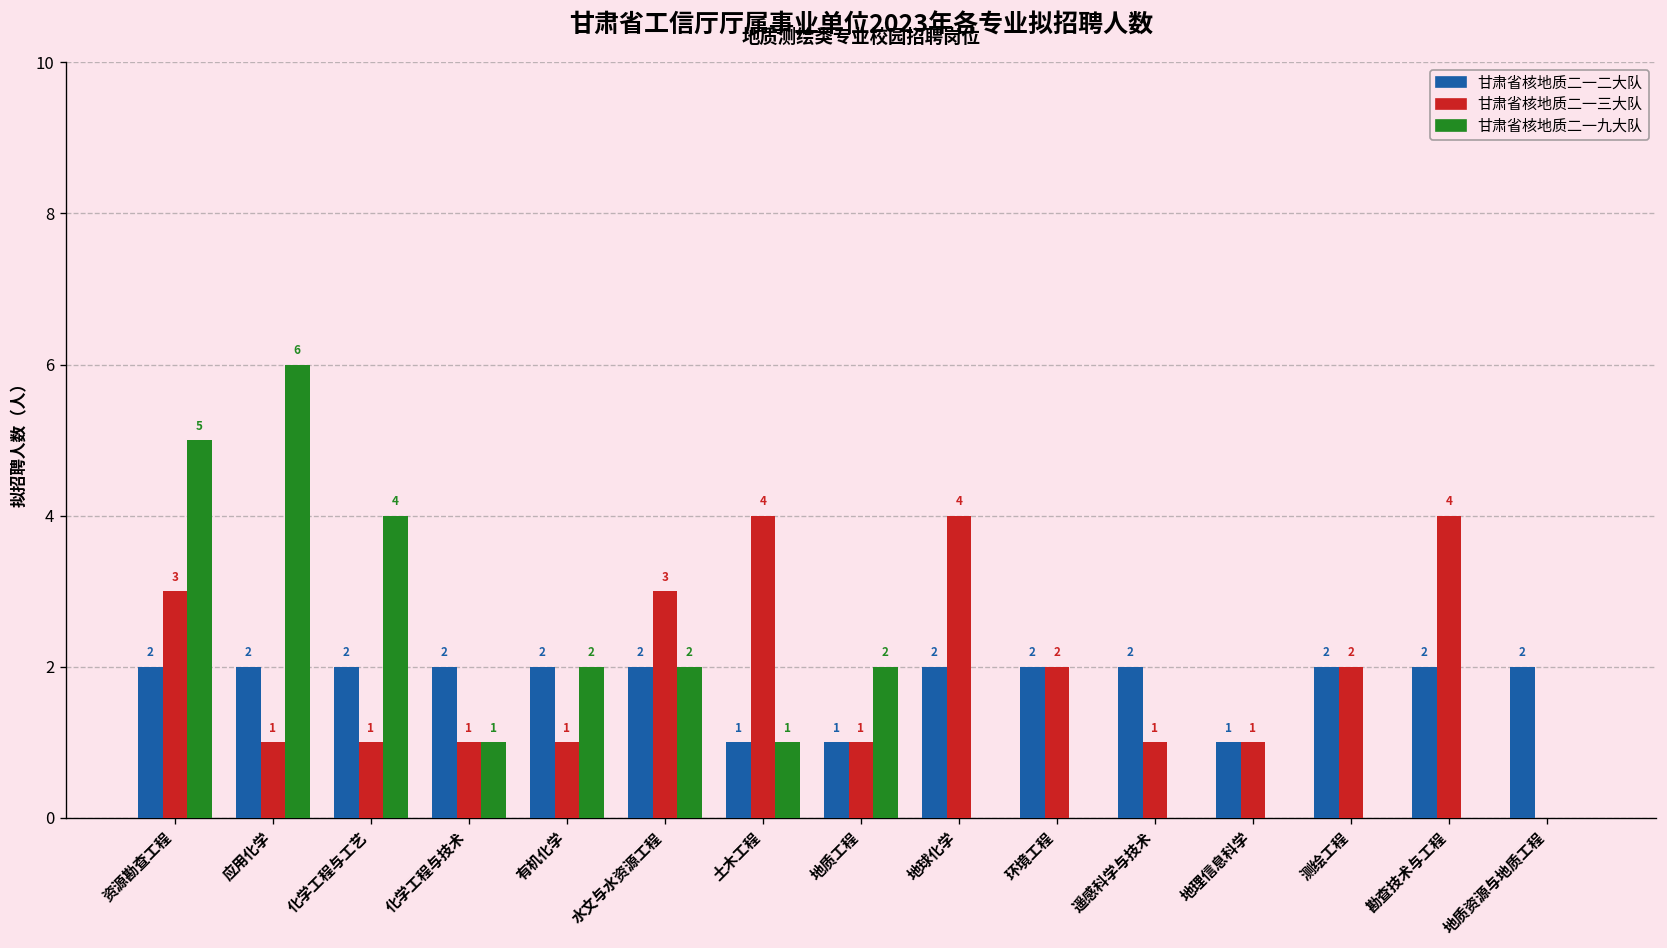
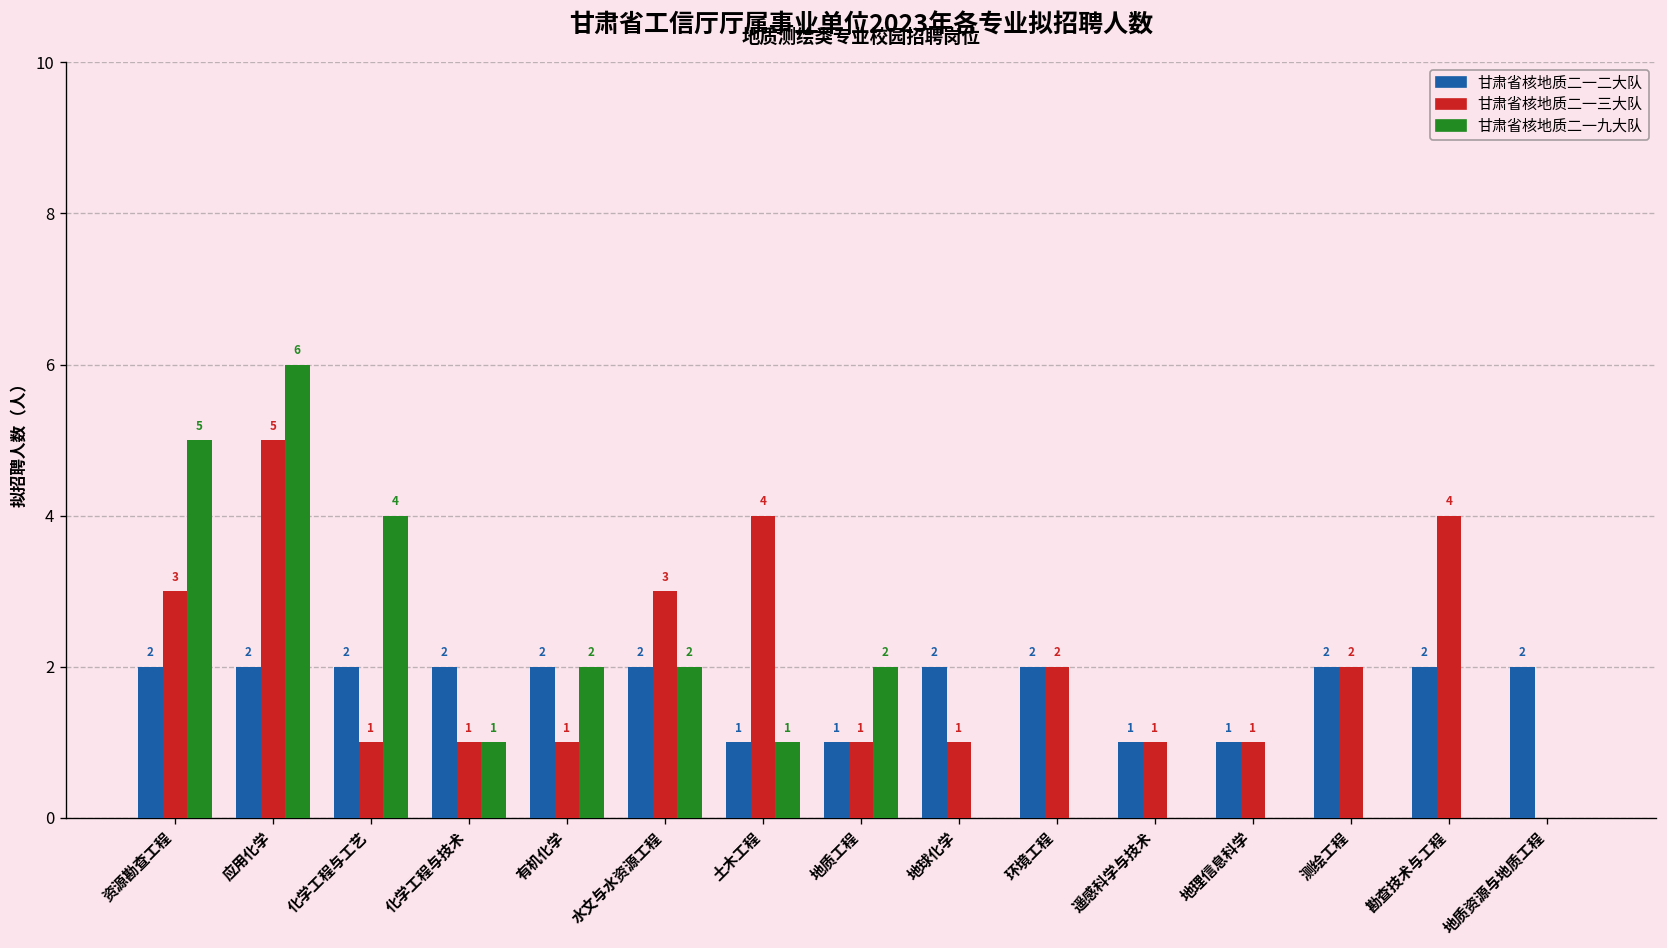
  {
    "甘肃省核地质二一二大队": {
      "资源勘查工程": 2,
      "应用化学": 2,
      "化学工程与工艺": 2,
      "化学工程与技术": 2,
      "有机化学": 2,
      "水文与水资源工程": 2,
      "土木工程": 1,
      "地质工程": 1,
      "地球化学": 2,
      "环境工程": 2,
-     "遥感科学与技术": 2,
+     "遥感科学与技术": 1,
      "地理信息科学": 1,
      "测绘工程": 2,
      "勘查技术与工程": 2,
      "地质资源与地质工程": 2
    },
    "甘肃省核地质二一三大队": {
      "资源勘查工程": 3,
-     "应用化学": 1,
+     "应用化学": 5,
      "化学工程与工艺": 1,
      "化学工程与技术": 1,
      "有机化学": 1,
      "水文与水资源工程": 3,
      "土木工程": 4,
      "地质工程": 1,
-     "地球化学": 4,
+     "地球化学": 1,
      "环境工程": 2,
      "遥感科学与技术": 1,
      "地理信息科学": 1,
      "测绘工程": 2,
      "勘查技术与工程": 4
    },
    "甘肃省核地质二一九大队": {
      "资源勘查工程": 5,
      "应用化学": 6,
      "化学工程与工艺": 4,
      "化学工程与技术": 1,
      "有机化学": 2,
      "水文与水资源工程": 2,
      "土木工程": 1,
      "地质工程": 2
    }
  }
